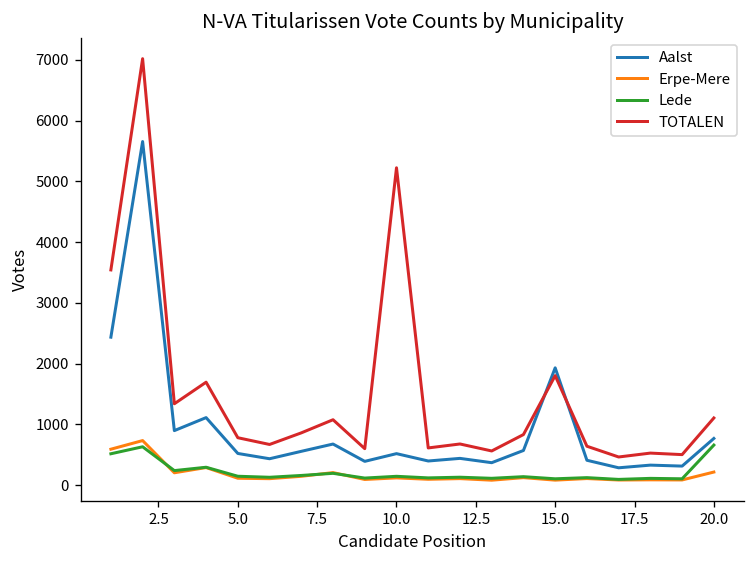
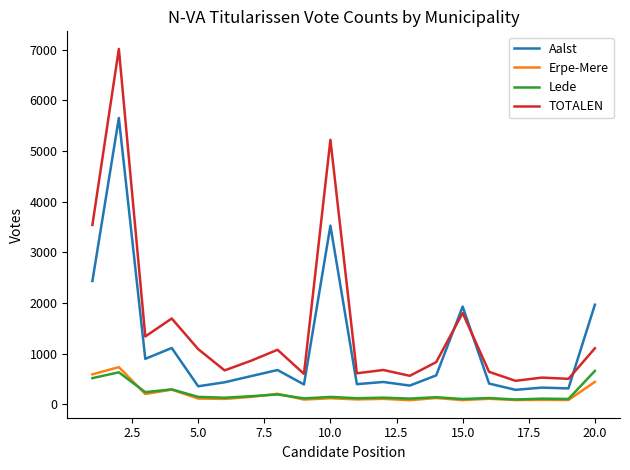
  {
    "Aalst": {
-     "5.0": 500,
-     "10.0": 500,
+     "5.0": 400,
+     "10.0": 3500,
      "15.0": 1900,
-     "20.0": 800
+     "20.0": 2000
    },
    "Erpe-Mere": {
-     "20.0": 200
+     "20.0": 400
    },
    "Lede": {
      "20.0": 700
    },
    "TOTALEN": {
-     "5.0": 800,
+     "5.0": 1100,
      "10.0": 5200,
      "15.0": 1800,
      "20.0": 1100
    }
  }
